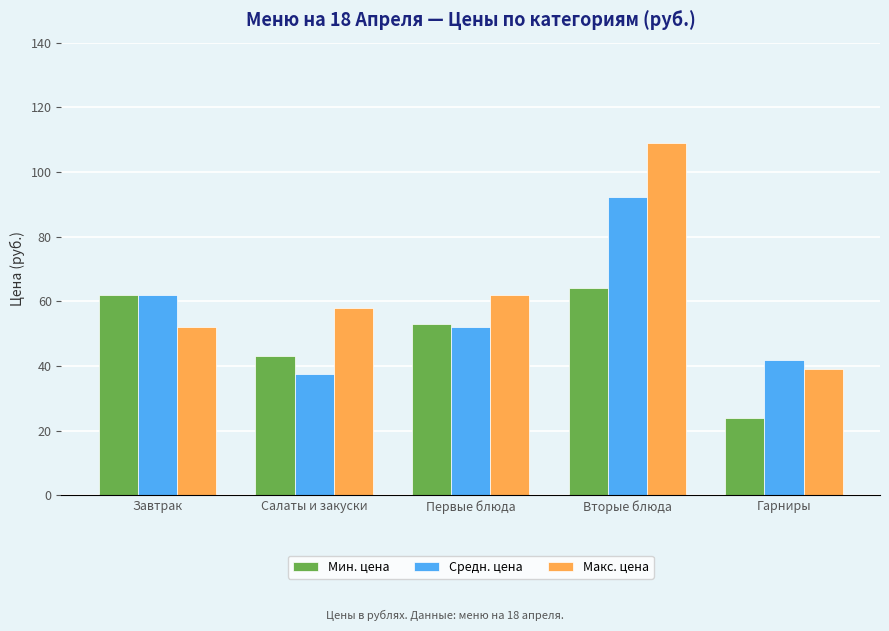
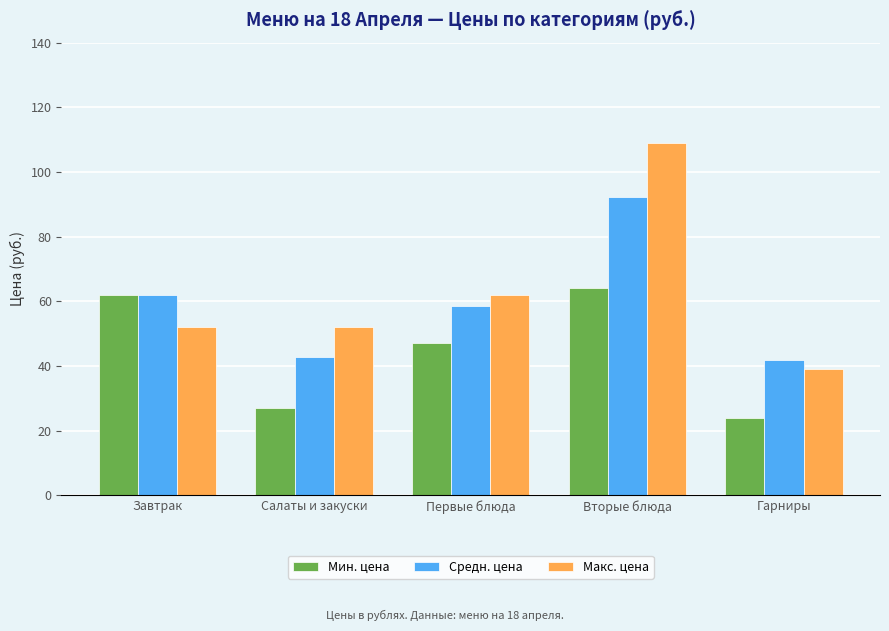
  {
    "Мин. цена": {
      "Завтрак": 62,
-     "Салаты и закуски": 43,
-     "Первые блюда": 53,
+     "Салаты и закуски": 27,
+     "Первые блюда": 47,
      "Вторые блюда": 64,
      "Гарниры": 24
    },
    "Средн. цена": {
      "Завтрак": 62,
-     "Салаты и закуски": 37,
-     "Первые блюда": 52,
+     "Салаты и закуски": 43,
+     "Первые блюда": 59,
      "Вторые блюда": 92,
      "Гарниры": 42
    },
    "Макс. цена": {
      "Завтрак": 52,
-     "Салаты и закуски": 58,
+     "Салаты и закуски": 52,
      "Первые блюда": 62,
      "Вторые блюда": 109,
      "Гарниры": 39
    }
  }
